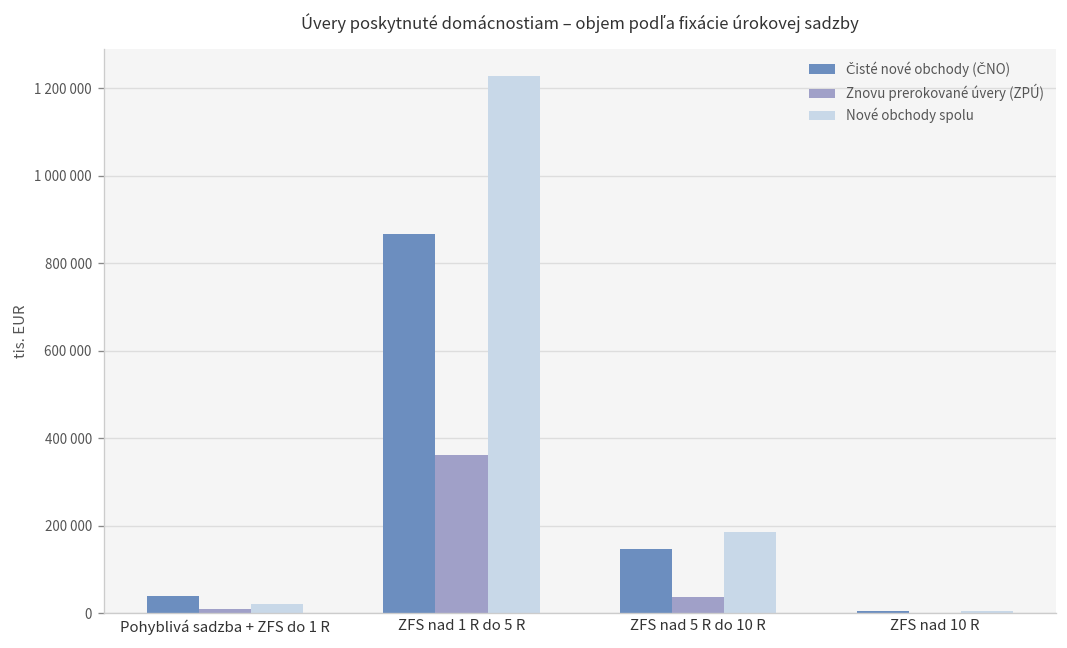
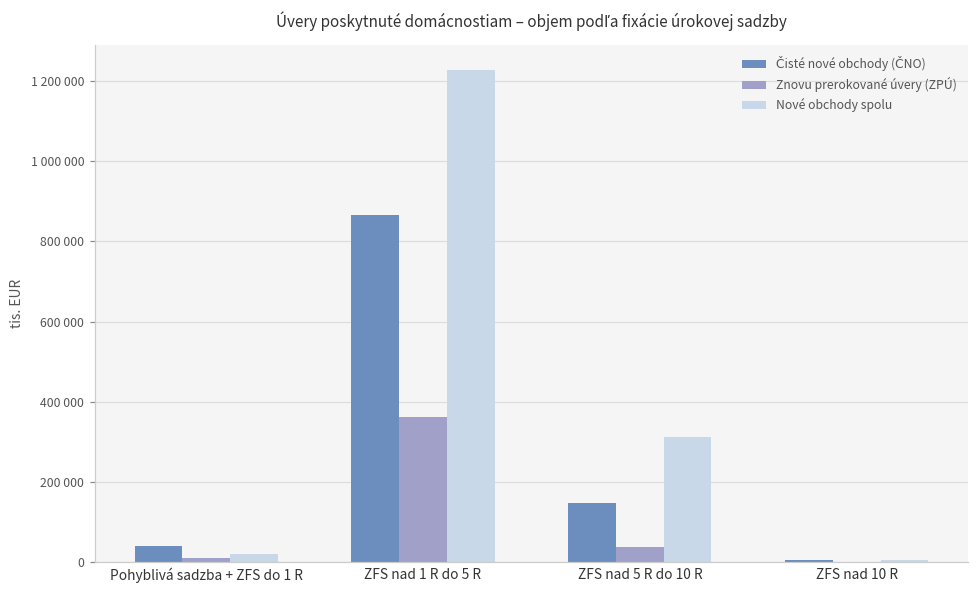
  {
    "Nové obchody spolu": {
      "Pohyblivá sadzba + ZFS do 1 R": 20000,
      "ZFS nad 1 R do 5 R": 1230000,
-     "ZFS nad 5 R do 10 R": 190000
+     "ZFS nad 5 R do 10 R": 310000
    }
  }
